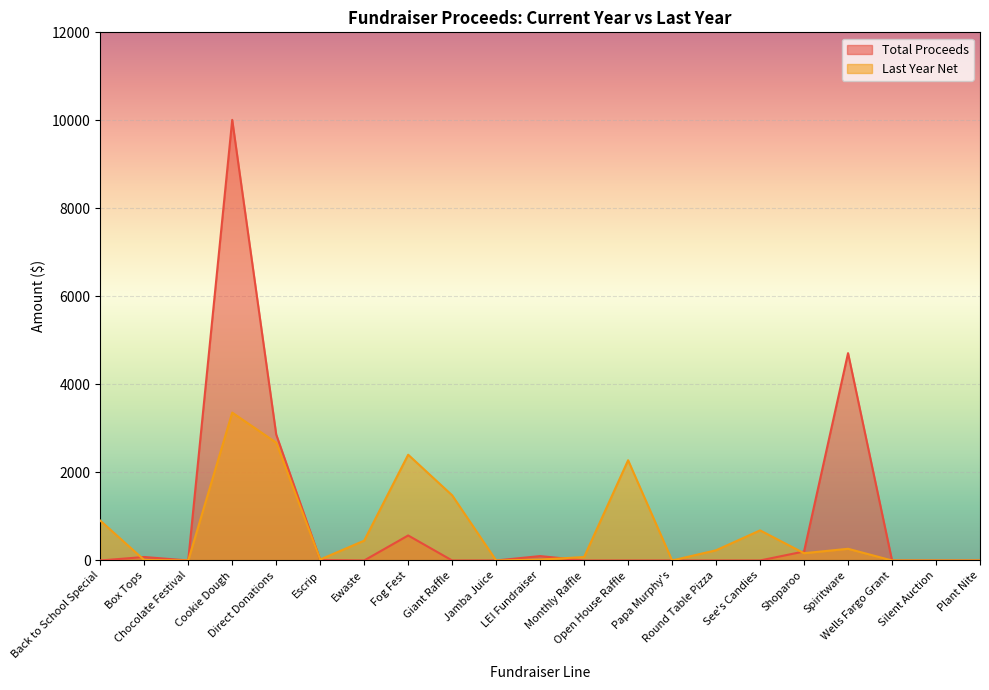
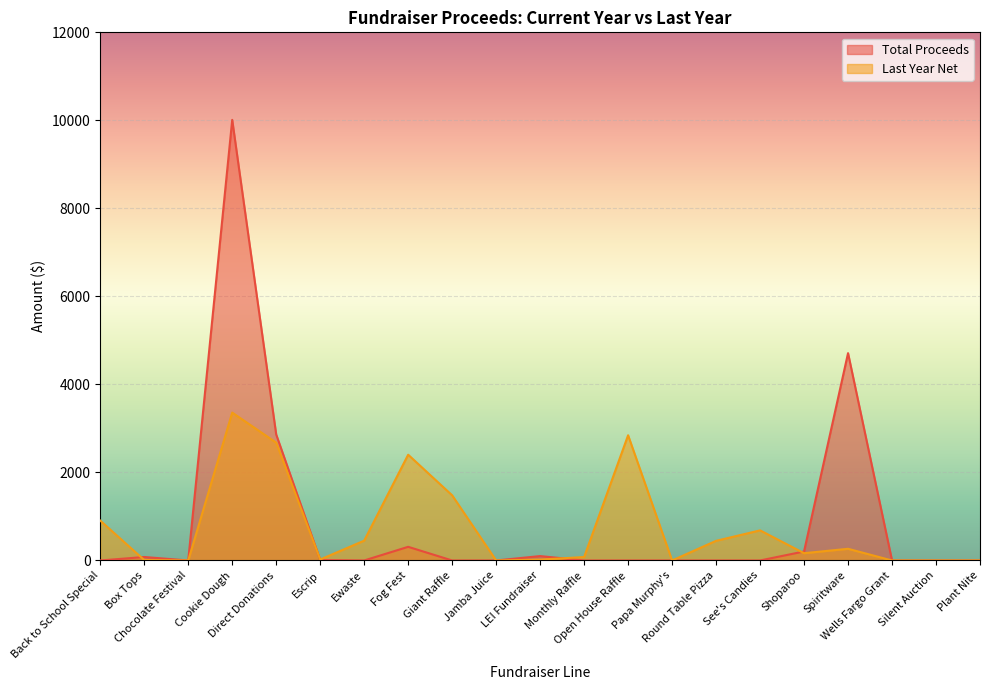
  {
    "Total Proceeds": {
      "Back to School Special": 0,
      "Box Tops": 100,
      "Cookie Dough": 10000,
      "Direct Donations": 2900,
      "Ewaste": 0,
-     "Fog Fest": 600,
+     "Fog Fest": 300,
      "Giant Raffle": 0,
      "LEI Fundraiser": 100,
      "Monthly Raffle": 0,
      "Open House Raffle": 0,
      "Round Table Pizza": 0,
      "See's Candies": 0,
      "Spiritware": 4700
    },
    "Last Year Net": {
      "Back to School Special": 900,
      "Box Tops": 0,
      "Cookie Dough": 3400,
      "Direct Donations": 2700,
      "Ewaste": 500,
      "Fog Fest": 2400,
      "Giant Raffle": 1500,
      "LEI Fundraiser": 0,
      "Monthly Raffle": 100,
-     "Open House Raffle": 2300,
-     "Round Table Pizza": 200,
+     "Open House Raffle": 2800,
+     "Round Table Pizza": 400,
      "See's Candies": 700,
      "Spiritware": 300
    }
  }
